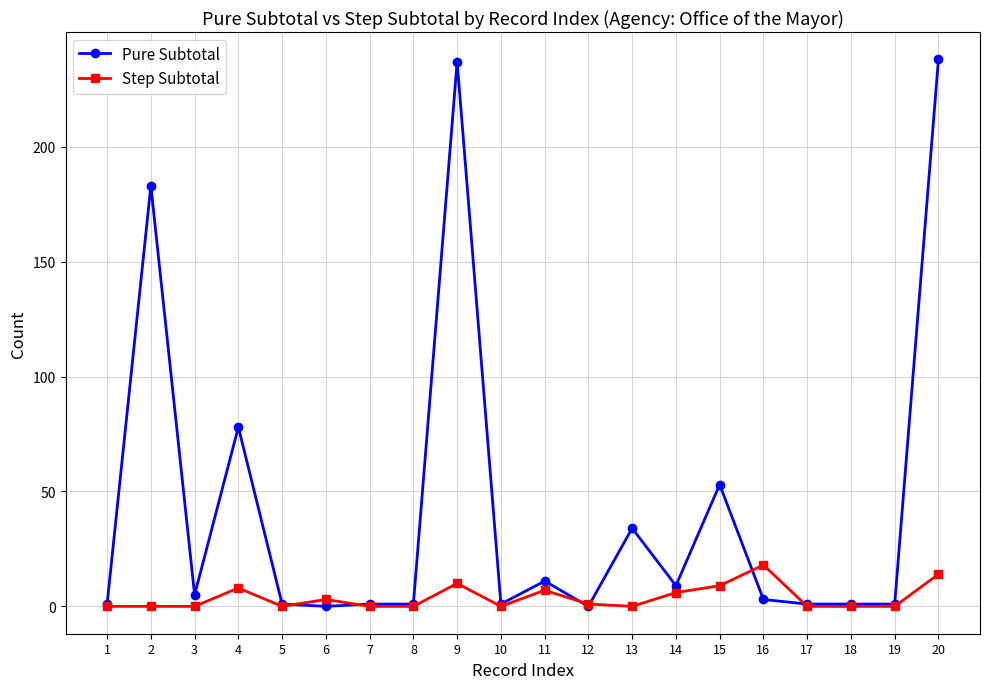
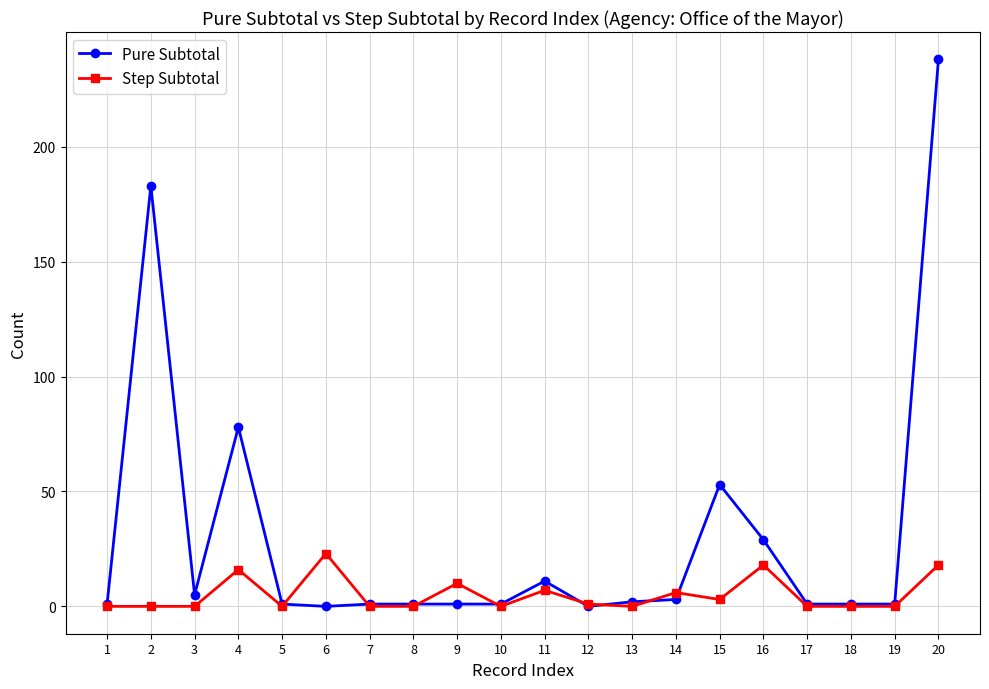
  {
    "Pure Subtotal": {
      "2": 183,
      "3": 5,
      "4": 78,
      "6": 0,
-     "9": 237,
+     "9": 1,
      "11": 11,
-     "13": 34,
-     "14": 9,
+     "13": 2,
+     "14": 3,
      "15": 53,
-     "16": 3,
+     "16": 29,
      "20": 238
    },
    "Step Subtotal": {
      "2": 0,
      "3": 0,
-     "4": 8,
-     "6": 3,
+     "4": 16,
+     "6": 23,
      "9": 10,
      "11": 7,
      "13": 0,
      "14": 6,
-     "15": 9,
+     "15": 3,
      "16": 18,
-     "20": 14
+     "20": 18
    }
  }
